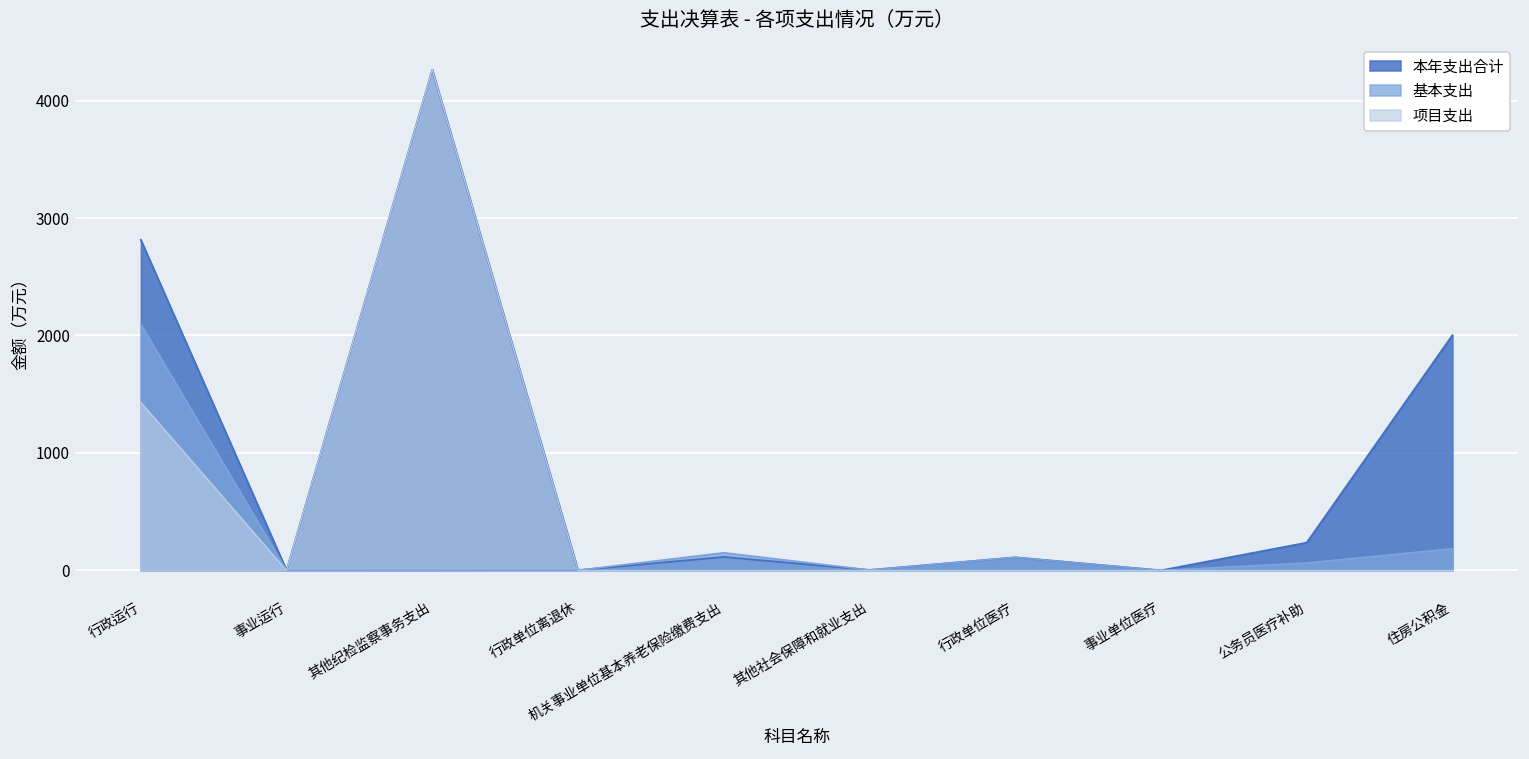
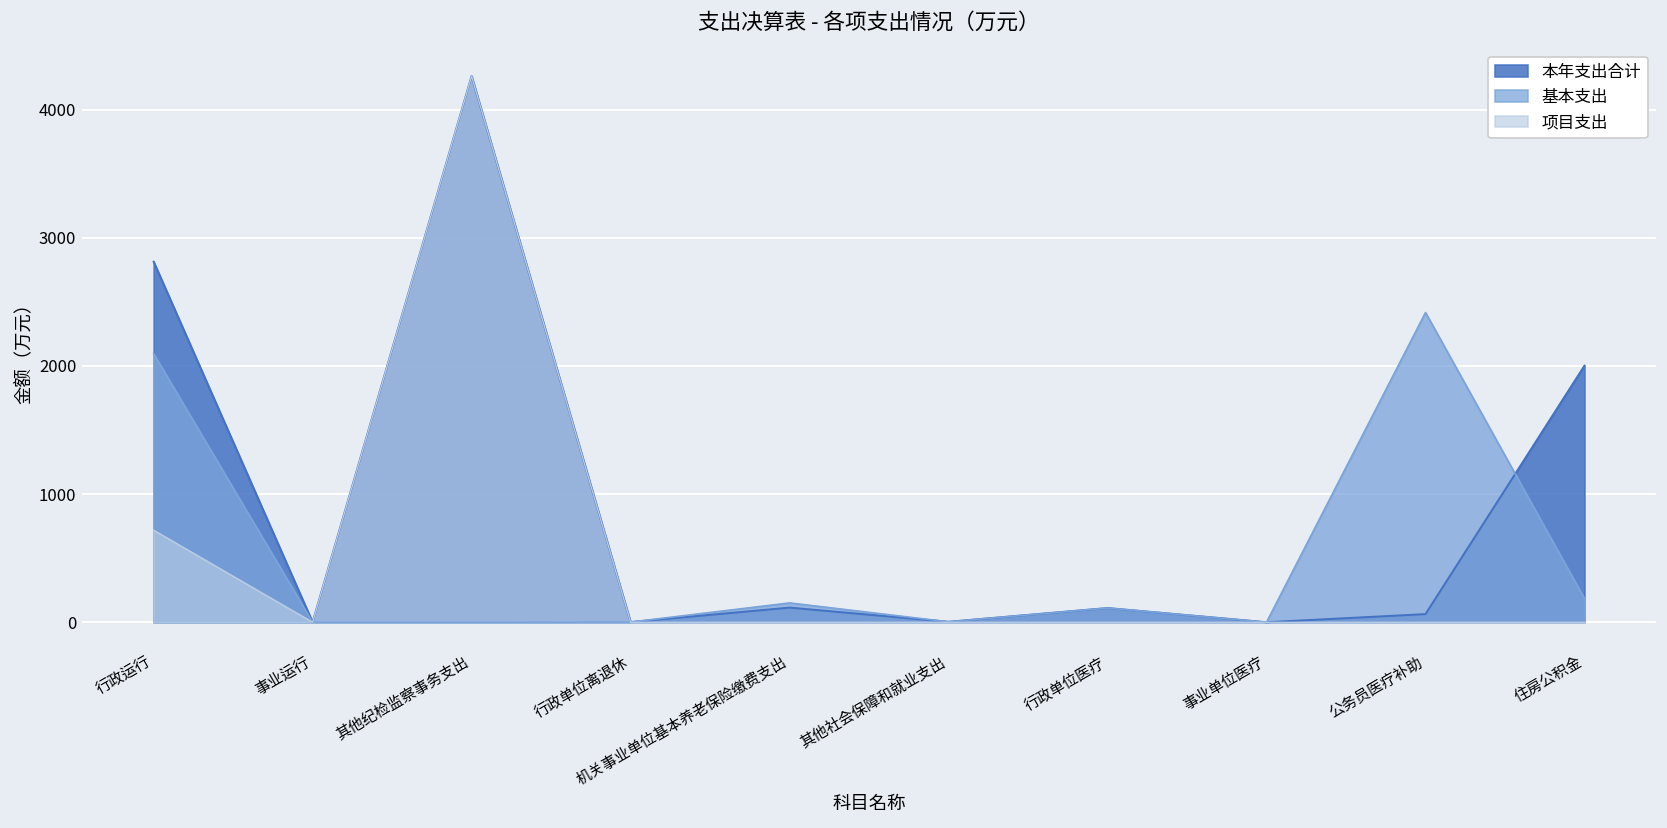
  {
    "本年支出合计": {
      "行政运行": 2810,
      "机关事业单位基本养老保险缴费支出": 110,
-     "公务员医疗补助": 240,
+     "公务员医疗补助": 60,
      "住房公积金": 2000
    },
    "基本支出": {
      "行政运行": 2100,
      "其他纪检监察事务支出": 0,
      "机关事业单位基本养老保险缴费支出": 150,
-     "公务员医疗补助": 60,
+     "公务员医疗补助": 2420,
      "住房公积金": 190
    },
    "项目支出": {
-     "行政运行": 1430,
+     "行政运行": 720,
      "机关事业单位基本养老保险缴费支出": 0,
      "行政单位医疗": 0,
      "公务员医疗补助": 0,
      "住房公积金": 0
    }
  }
